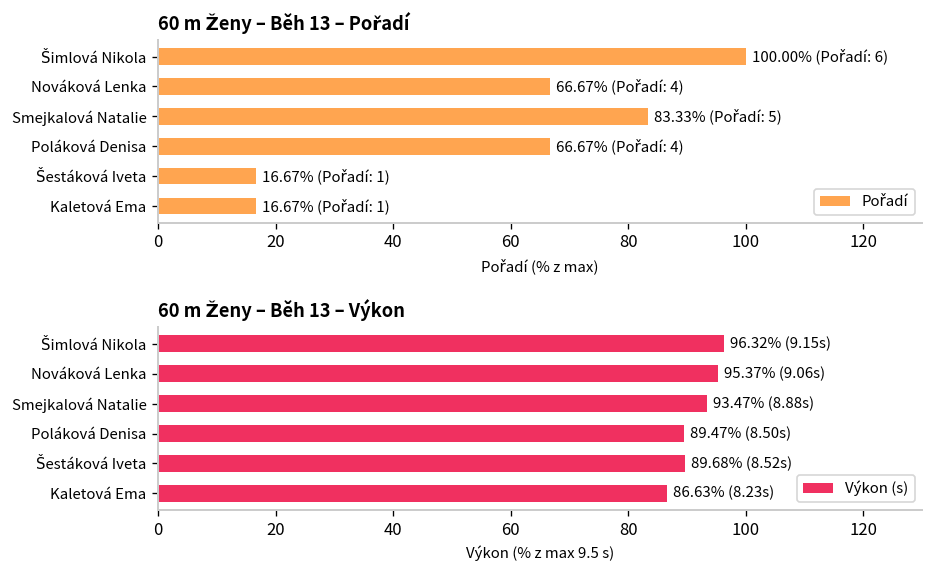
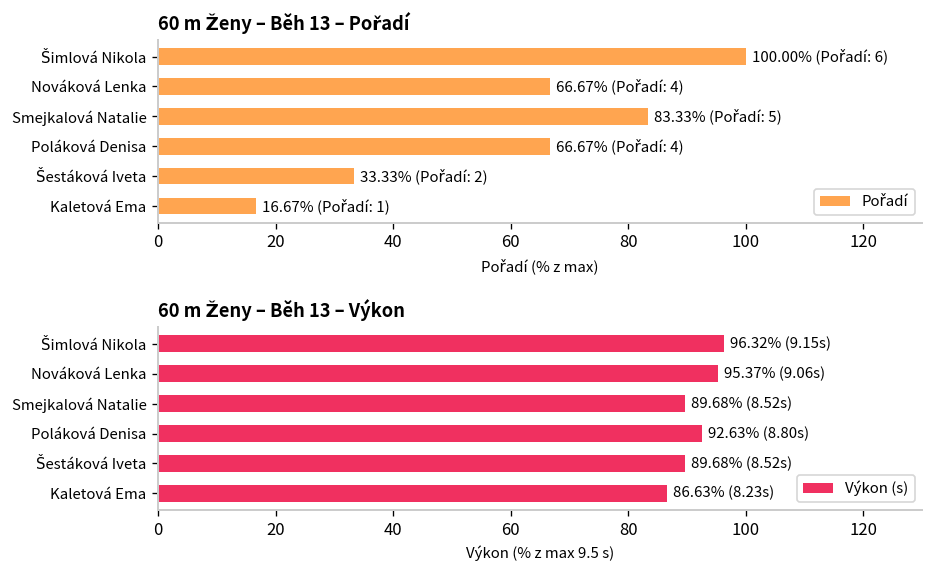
  {
    "60 m Ženy – Běh 13 – Pořadí": {
      "Šimlová Nikola": "100.00%",
      "Nováková Lenka": "66.67%",
      "Smejkalová Natalie": "83.33%",
      "Poláková Denisa": "66.67%",
-     "Šestáková Iveta": "16.67% (Pořadí: 1)",
+     "Šestáková Iveta": "33.33% (Pořadí: 2)",
      "Kaletová Ema": "16.67%"
    },
    "60 m Ženy – Běh 13 – Výkon": {
      "Šimlová Nikola": "96.32%",
      "Nováková Lenka": "95.37%",
-     "Smejkalová Natalie": "93.47% (8.88s)",
-     "Poláková Denisa": "89.47% (8.50s)",
+     "Smejkalová Natalie": "89.68% (8.52s)",
+     "Poláková Denisa": "92.63% (8.80s)",
      "Šestáková Iveta": "89.68%",
      "Kaletová Ema": "86.63%"
    }
  }
